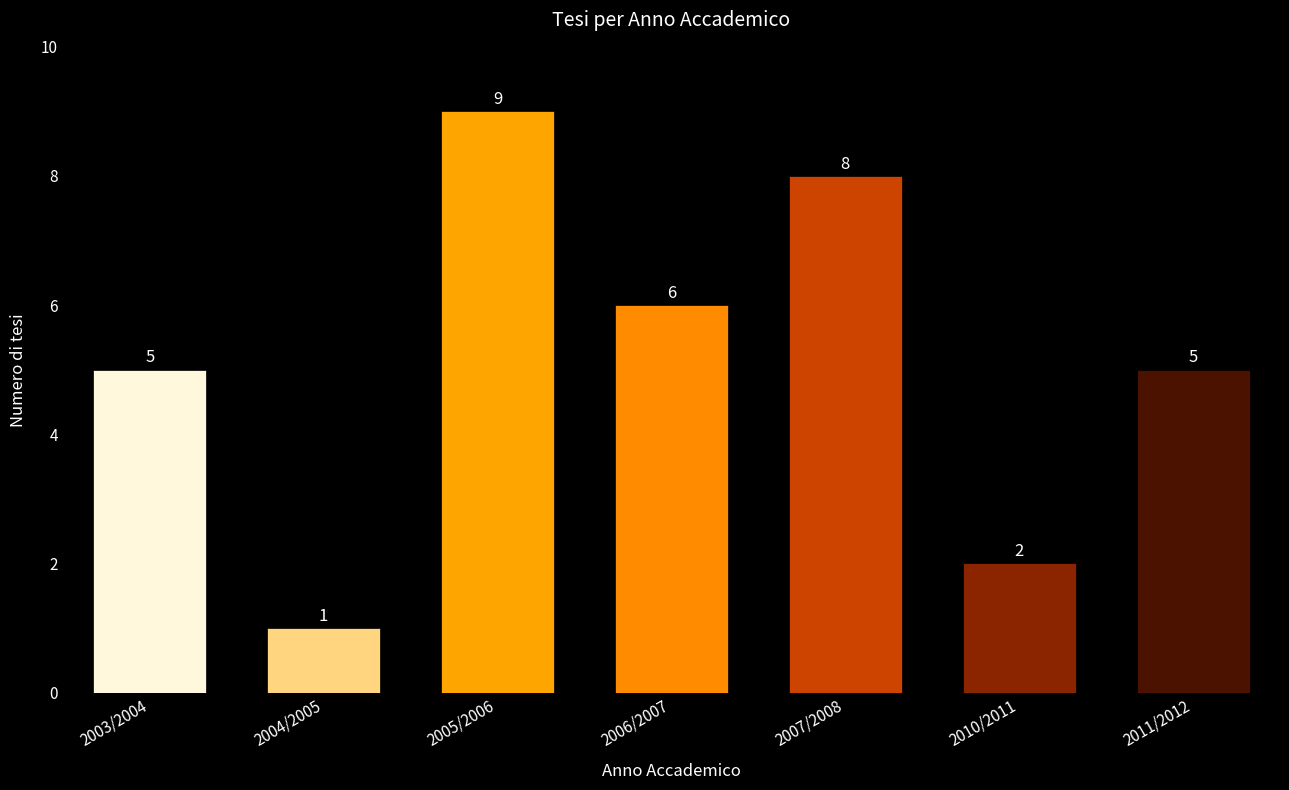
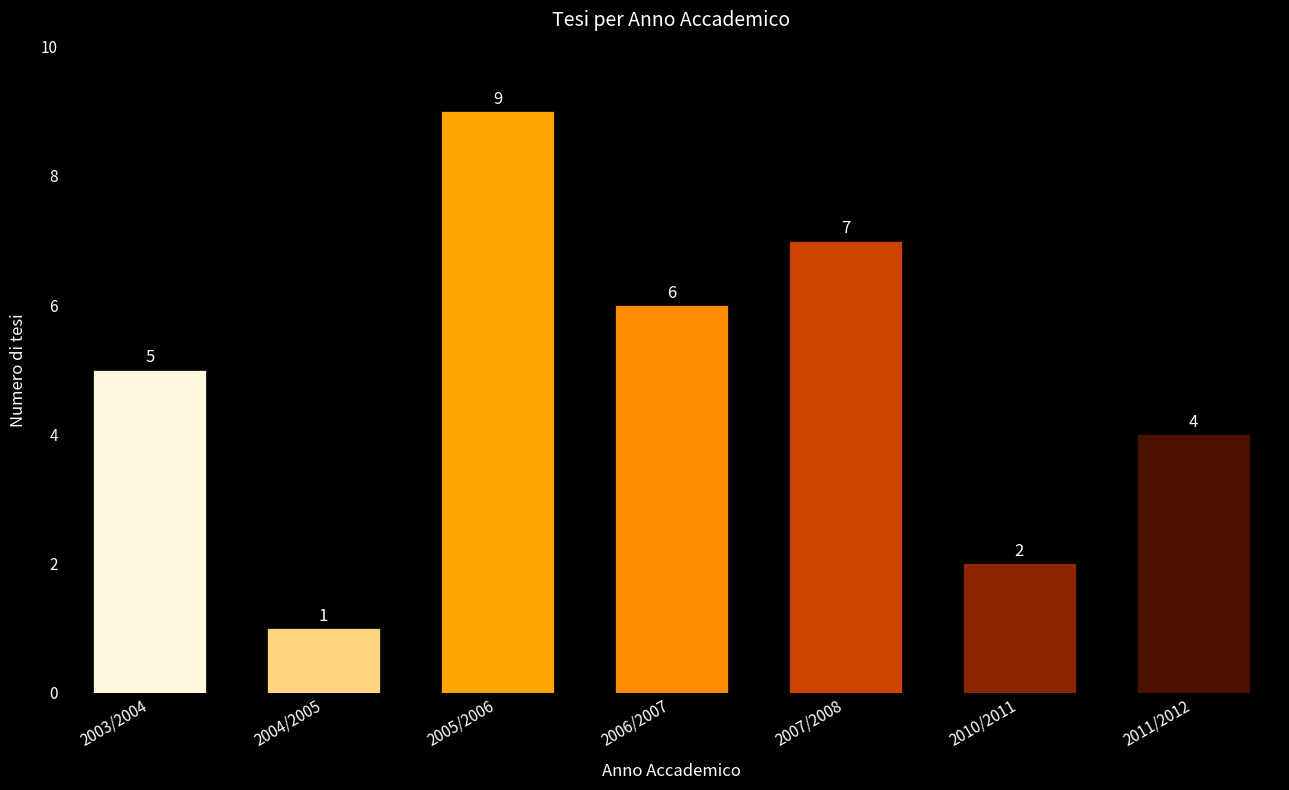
  {
    "2003/2004": 5,
    "2004/2005": 1,
    "2005/2006": 9,
    "2006/2007": 6,
-   "2007/2008": 8,
+   "2007/2008": 7,
    "2010/2011": 2,
-   "2011/2012": 5
+   "2011/2012": 4
  }
